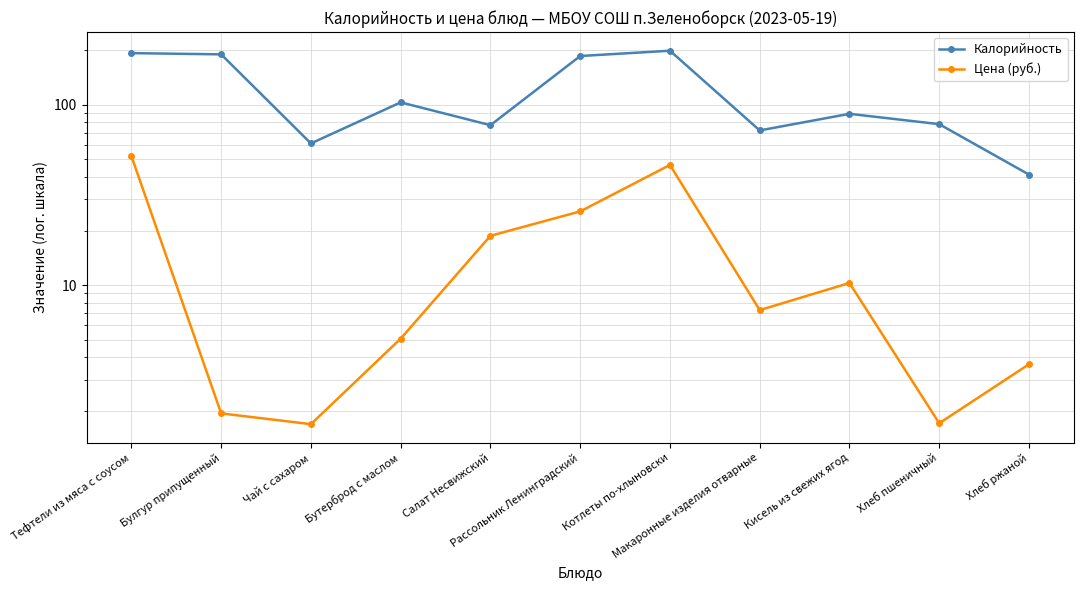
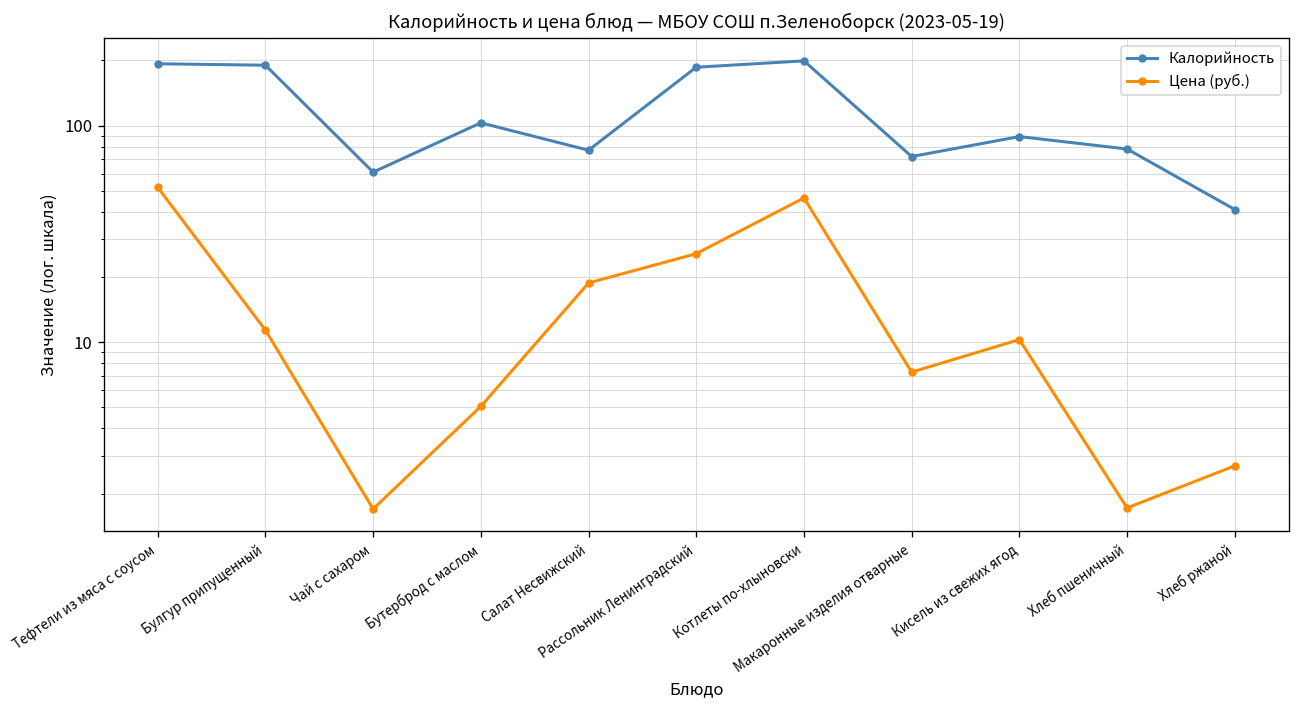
  {
    "Калорийность": {
      "Тефтели из мяса с соусом": 190,
      "Булгур припущенный": 190,
      "Чай с сахаром": 61,
      "Бутерброд с маслом": 100,
      "Салат Несвижский": 77,
      "Рассольник Ленинградский": 190,
      "Котлеты по-хлыновски": 200,
      "Макаронные изделия отварные": 72,
      "Кисель из свежих ягод": 90,
      "Хлеб пшеничный": 78,
      "Хлеб ржаной": 41
    },
    "Цена (руб.)": {
      "Тефтели из мяса с соусом": 52,
-     "Булгур припущенный": 2.0,
+     "Булгур припущенный": 11,
      "Чай с сахаром": 1.7,
      "Бутерброд с маслом": 5.1,
      "Салат Несвижский": 19,
      "Рассольник Ленинградский": 26,
      "Котлеты по-хлыновски": 46,
      "Макаронные изделия отварные": 7.3,
      "Кисель из свежих ягод": 10,
      "Хлеб пшеничный": 1.7,
-     "Хлеб ржаной": 3.7
+     "Хлеб ржаной": 2.7
    }
  }
